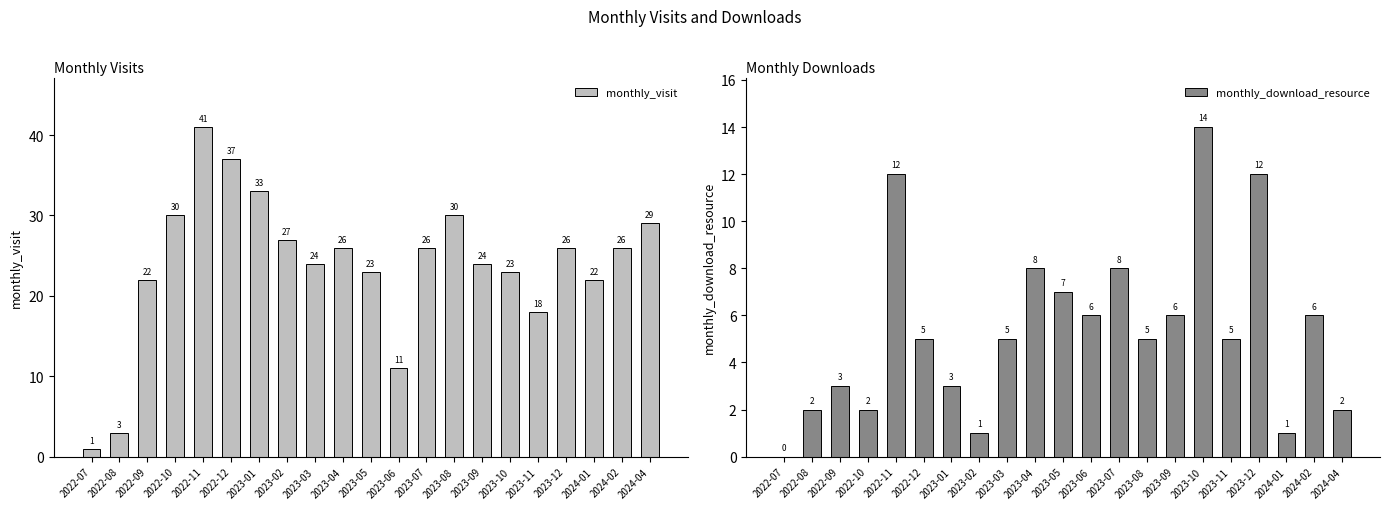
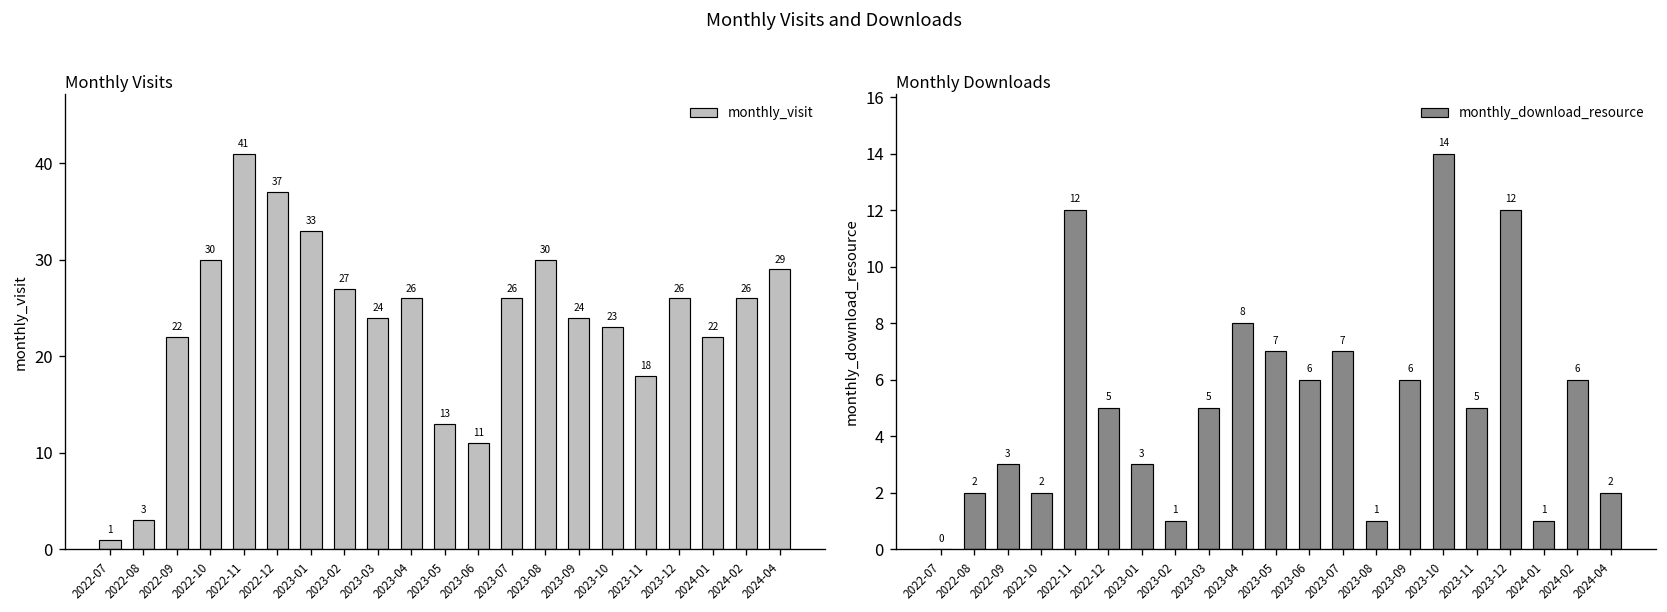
  {
    "Monthly Visits": {
      "2022-07": 1,
      "2022-08": 3,
      "2022-09": 22,
      "2022-10": 30,
      "2022-11": 41,
      "2022-12": 37,
      "2023-01": 33,
      "2023-02": 27,
      "2023-03": 24,
      "2023-04": 26,
-     "2023-05": 23,
+     "2023-05": 13,
      "2023-06": 11,
      "2023-07": 26,
      "2023-08": 30,
      "2023-09": 24,
      "2023-10": 23,
      "2023-11": 18,
      "2023-12": 26,
      "2024-01": 22,
      "2024-02": 26,
      "2024-04": 29
    },
    "Monthly Downloads": {
      "2022-07": 0,
      "2022-08": 2,
      "2022-09": 3,
      "2022-10": 2,
      "2022-11": 12,
      "2022-12": 5,
      "2023-01": 3,
      "2023-02": 1,
      "2023-03": 5,
      "2023-04": 8,
      "2023-05": 7,
      "2023-06": 6,
-     "2023-07": 8,
-     "2023-08": 5,
+     "2023-07": 7,
+     "2023-08": 1,
      "2023-09": 6,
      "2023-10": 14,
      "2023-11": 5,
      "2023-12": 12,
      "2024-01": 1,
      "2024-02": 6,
      "2024-04": 2
    }
  }
